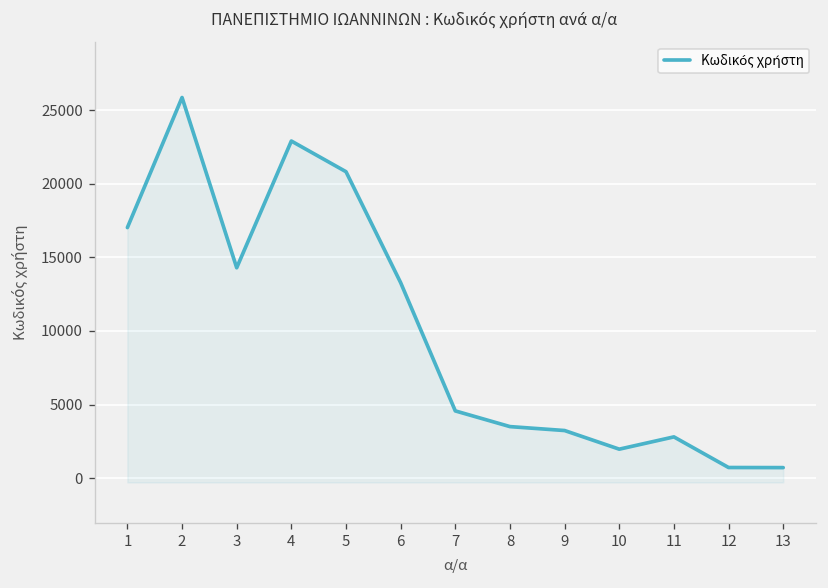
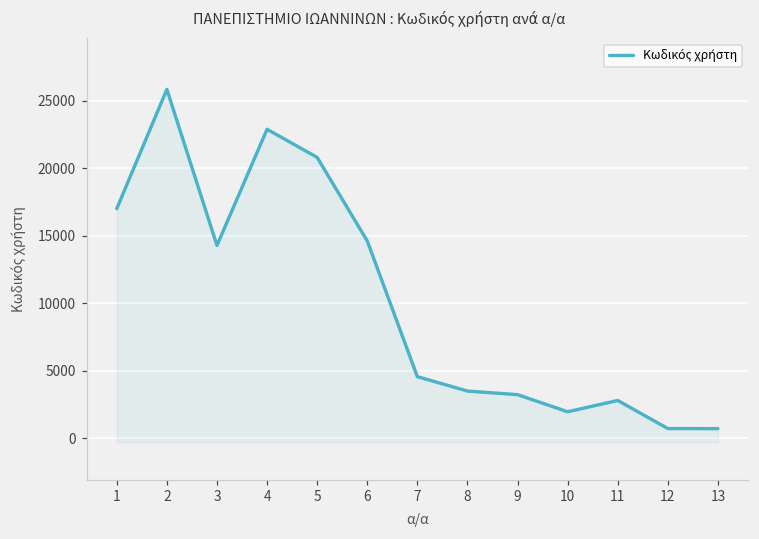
  {
    "1": 17000,
    "2": 25900,
    "3": 14300,
    "4": 22900,
    "5": 20800,
-   "6": 13300,
+   "6": 14600,
    "7": 4600,
    "8": 3500,
    "9": 3200,
    "10": 2000,
    "11": 2800,
    "12": 700,
    "13": 700
  }
